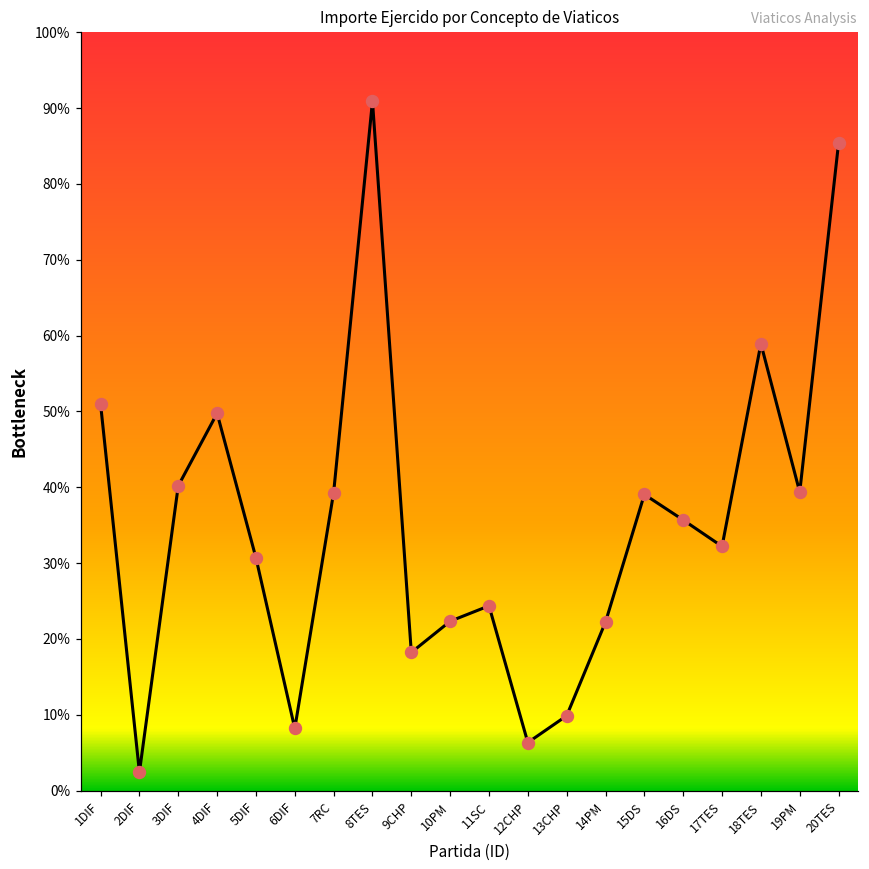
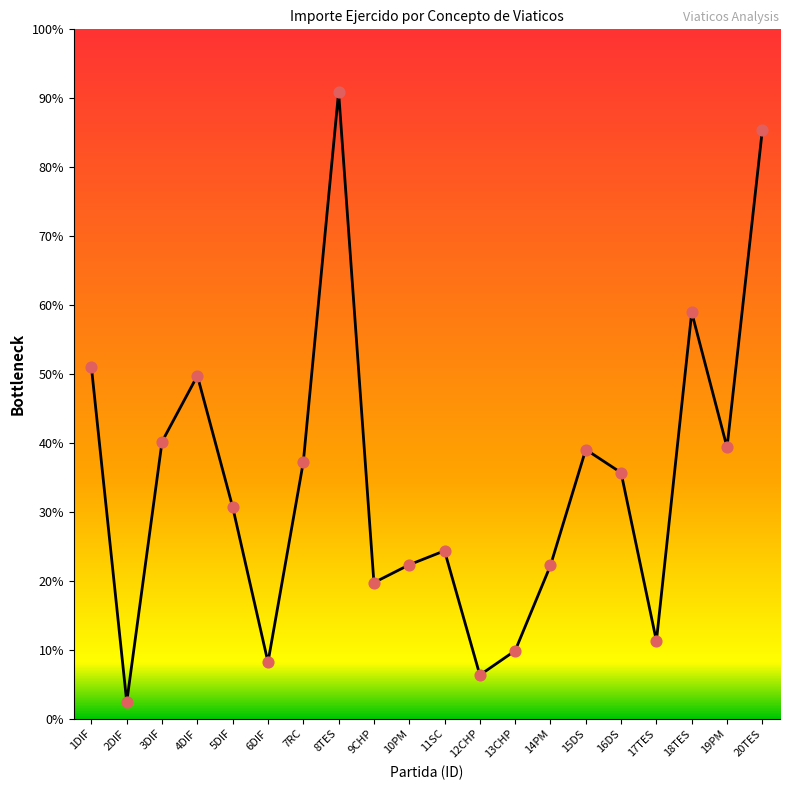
  {
    "1DIF": "51%",
    "2DIF": "2%",
    "3DIF": "40%",
    "4DIF": "50%",
    "5DIF": "31%",
    "6DIF": "8%",
-   "7RC": "39%",
+   "7RC": "37%",
    "8TES": "91%",
-   "9CHP": "18%",
+   "9CHP": "20%",
    "10PM": "22%",
    "11SC": "24%",
    "12CHP": "6%",
    "13CHP": "10%",
    "14PM": "22%",
    "15DS": "39%",
    "16DS": "36%",
-   "17TES": "32%",
+   "17TES": "11%",
    "18TES": "59%",
    "19PM": "39%",
    "20TES": "85%"
  }
